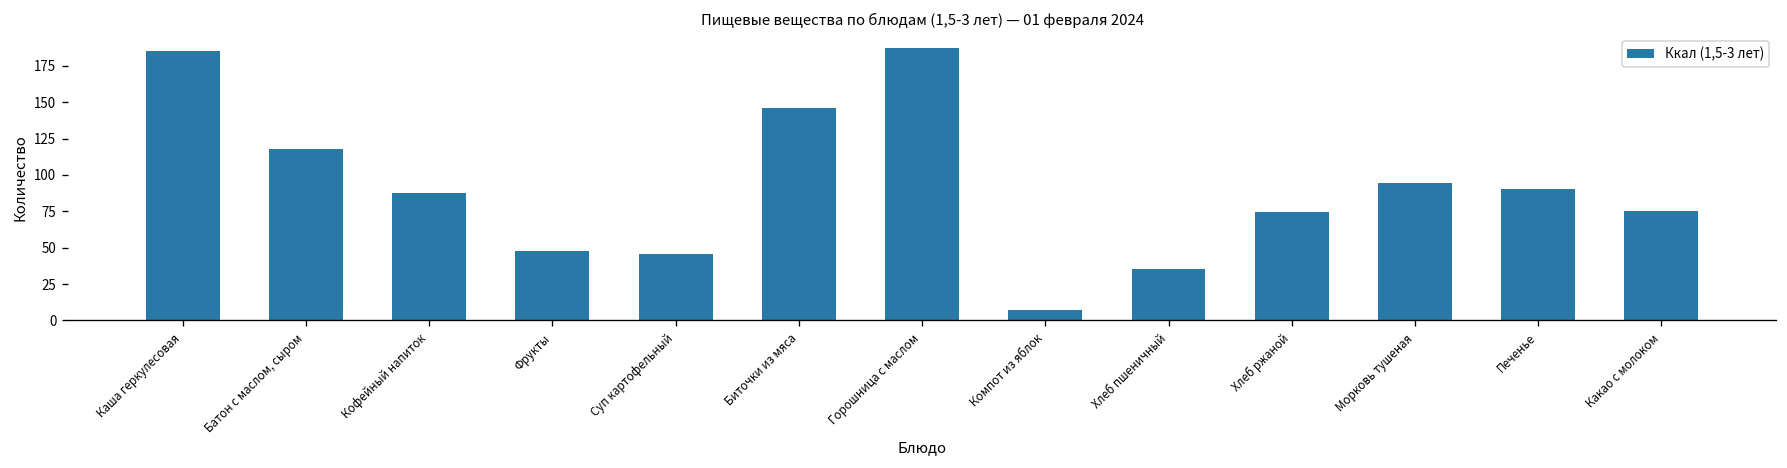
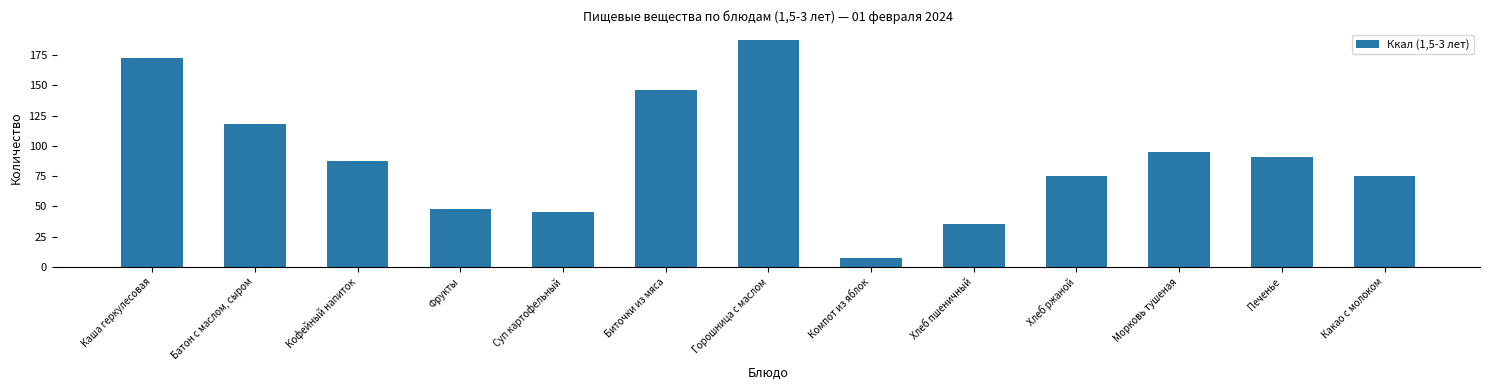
  {
-   "Каша геркулесовая": 185,
+   "Каша геркулесовая": 172,
    "Батон с маслом, сыром": 118,
    "Кофейный напиток": 87,
    "Фрукты": 48,
    "Суп картофельный": 46,
    "Биточки из мяса": 146,
    "Горошница с маслом": 187,
    "Компот из яблок": 7,
    "Хлеб пшеничный": 35,
    "Хлеб ржаной": 75,
    "Морковь тушеная": 95,
    "Печенье": 90,
    "Какао с молоком": 75
  }
